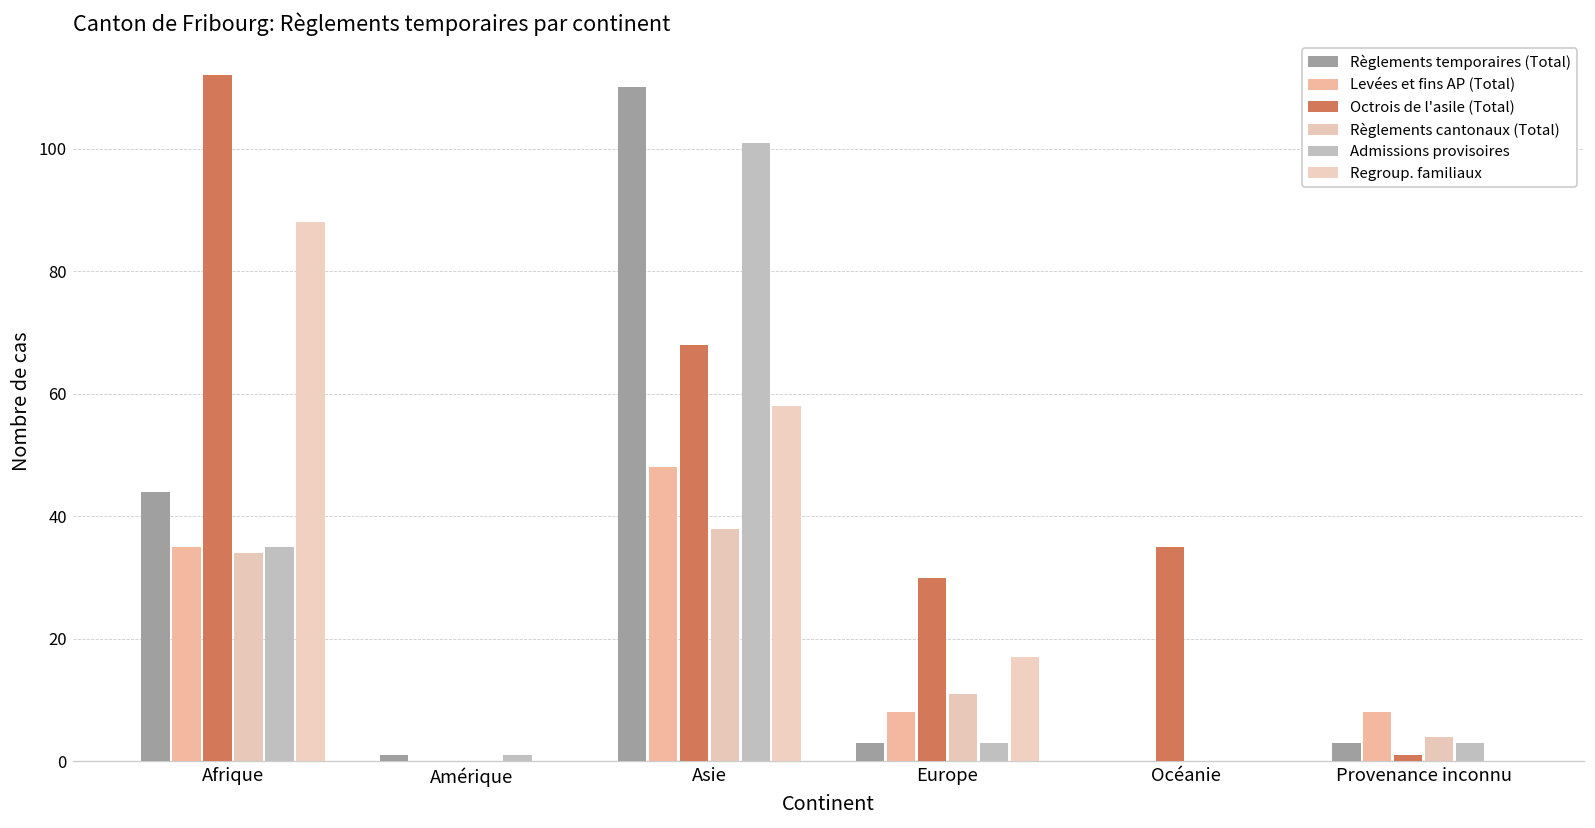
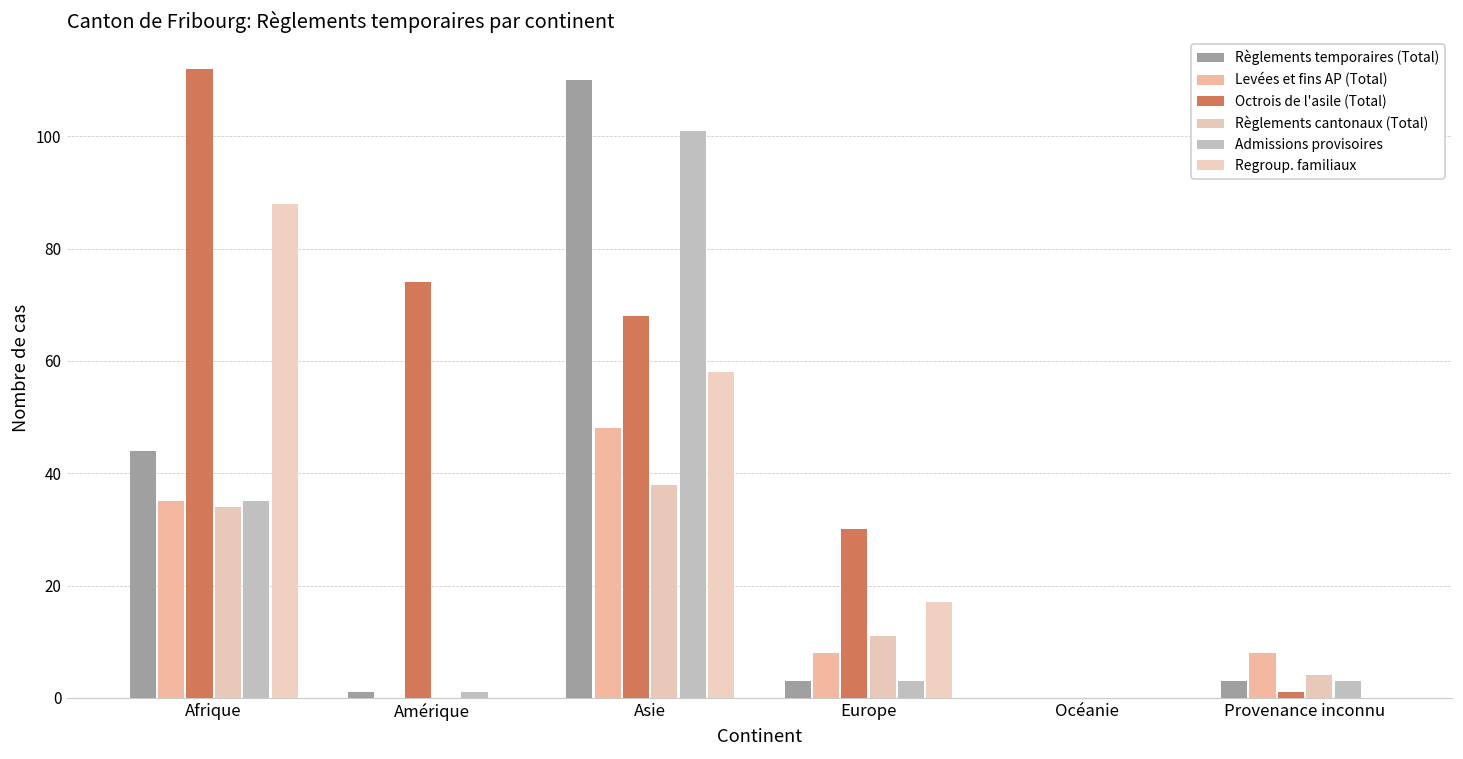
  {
    "Octrois de l'asile (Total)": {
      "Afrique": 112,
-     "Amérique": 0,
+     "Amérique": 74,
      "Asie": 68,
      "Europe": 30,
-     "Océanie": 35,
+     "Océanie": 0,
      "Provenance inconnu": 1
    }
  }
